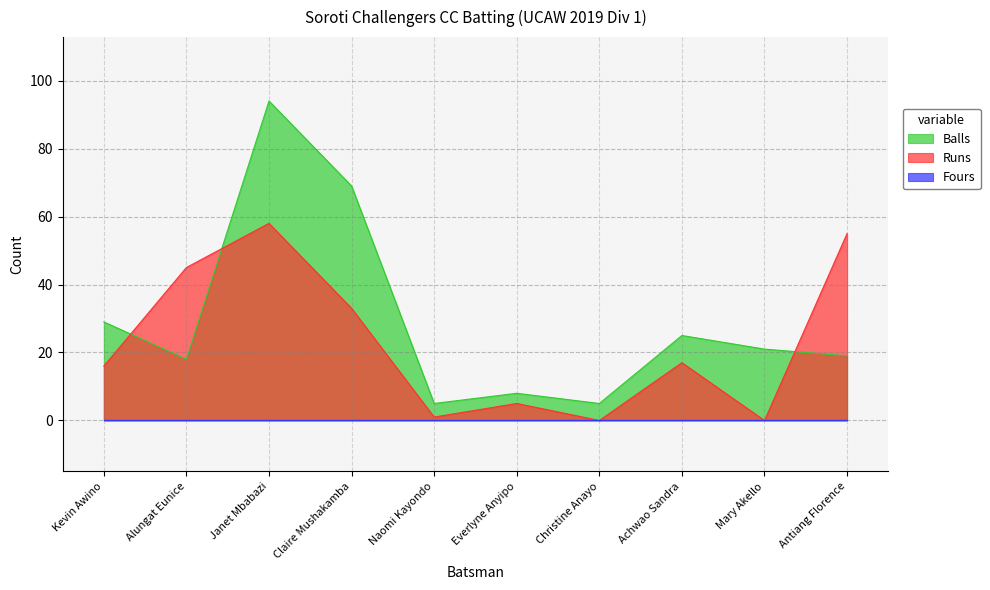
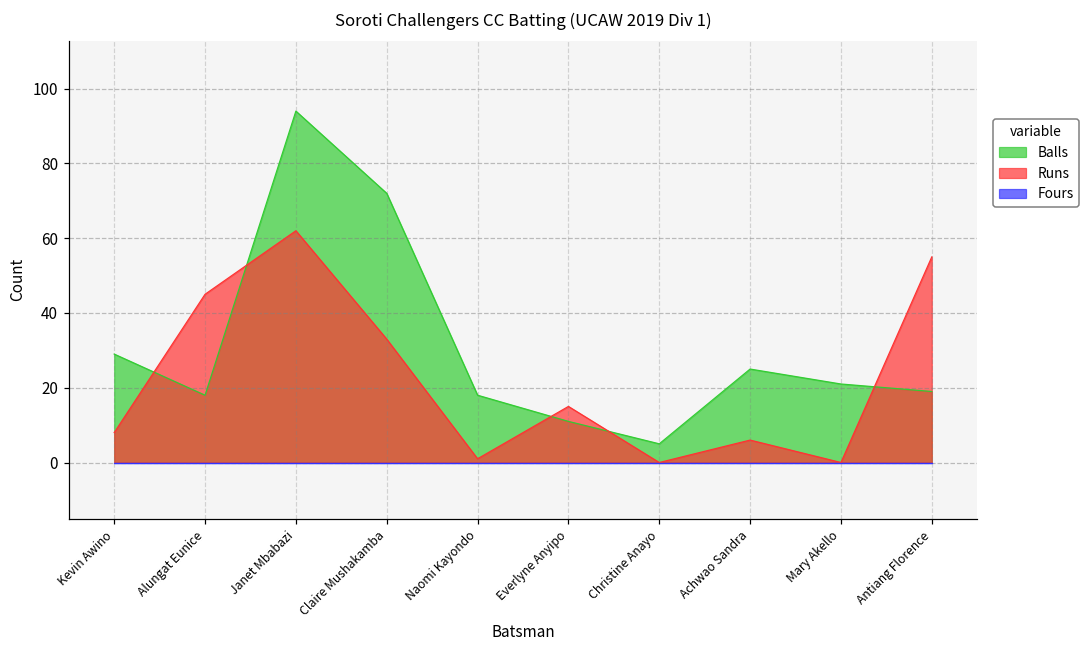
  {
    "Balls": {
      "Kevin Awino": 29,
      "Alungat Eunice": 18,
      "Janet Mbabazi": 94,
-     "Claire Mushakamba": 69,
-     "Naomi Kayondo": 5,
-     "Everlyne Anyipo": 8,
+     "Claire Mushakamba": 72,
+     "Naomi Kayondo": 18,
+     "Everlyne Anyipo": 11,
      "Christine Anayo": 5,
      "Achwao Sandra": 25,
      "Mary Akello": 21,
      "Antiang Florence": 19
    },
    "Runs": {
-     "Kevin Awino": 16,
+     "Kevin Awino": 8,
      "Alungat Eunice": 45,
-     "Janet Mbabazi": 58,
+     "Janet Mbabazi": 62,
      "Claire Mushakamba": 33,
      "Naomi Kayondo": 1,
-     "Everlyne Anyipo": 5,
-     "Achwao Sandra": 17,
+     "Everlyne Anyipo": 15,
+     "Achwao Sandra": 6,
      "Antiang Florence": 55
    },
    "Fours": {
      "Kevin Awino": 0,
      "Alungat Eunice": 0,
      "Janet Mbabazi": 0,
      "Claire Mushakamba": 0,
      "Naomi Kayondo": 0,
      "Everlyne Anyipo": 0,
      "Achwao Sandra": 0,
      "Antiang Florence": 0
    }
  }
